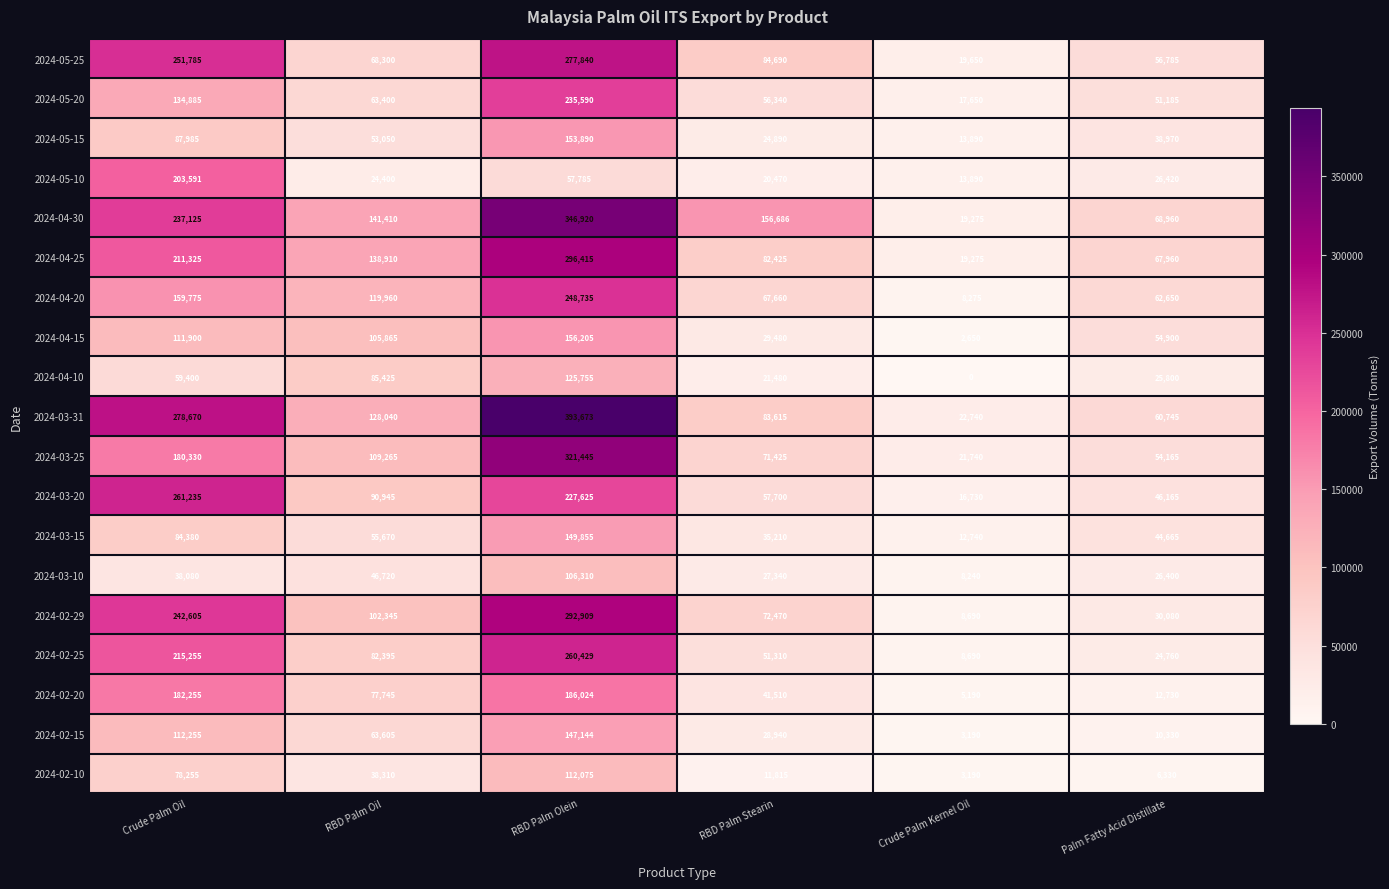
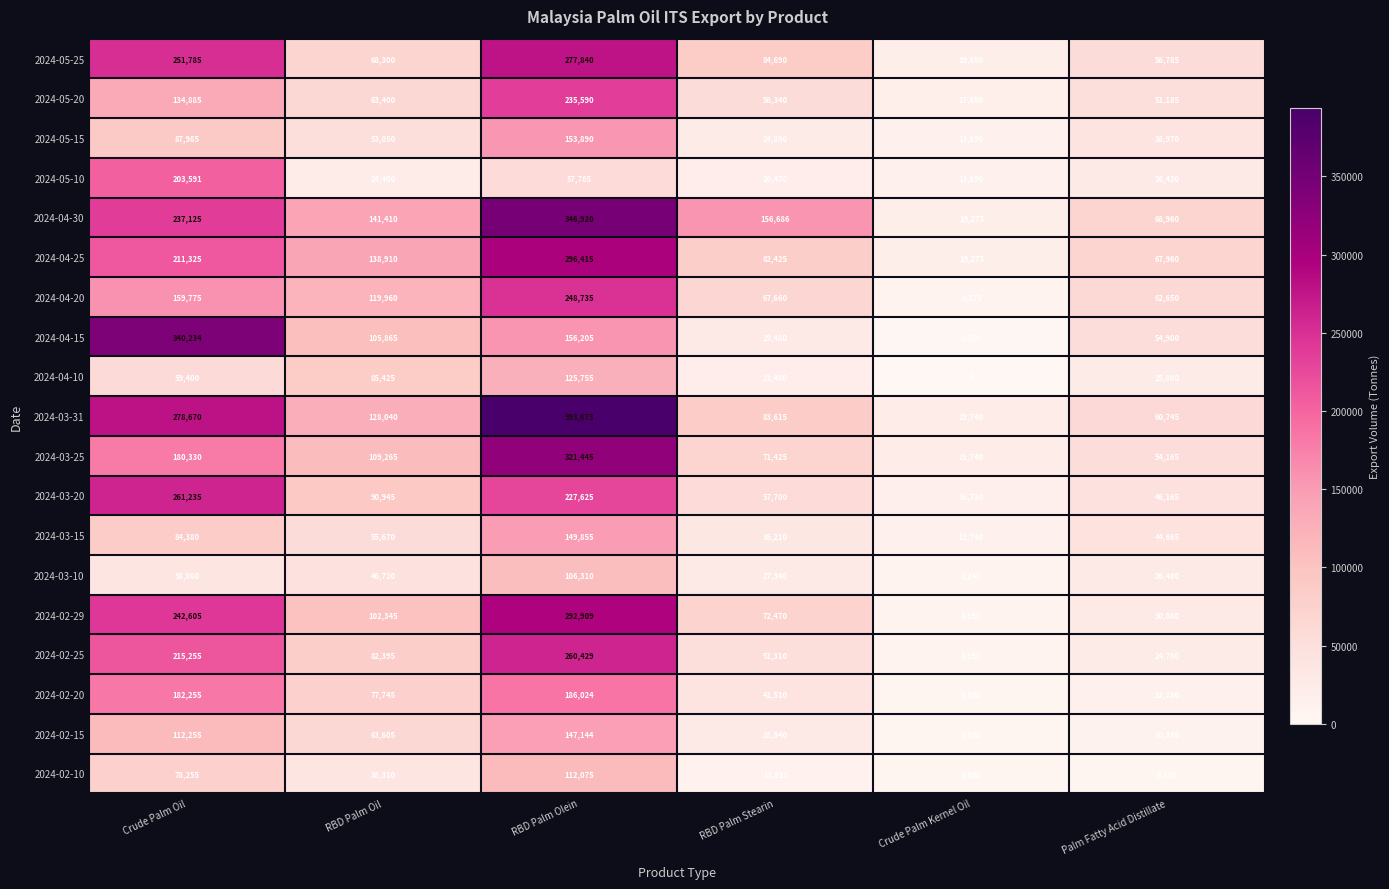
  {
    "2024-05-25": {
      "Crude Palm Oil": "251,785",
      "RBD Palm Olein": "277,840",
      "RBD Palm Stearin": "84,690"
    },
    "2024-05-20": {
      "Crude Palm Oil": "134,885",
      "RBD Palm Olein": "235,590"
    },
    "2024-05-15": {
      "Crude Palm Oil": "87,985",
      "RBD Palm Olein": "153,890"
    },
    "2024-05-10": {
      "Crude Palm Oil": "203,591"
    },
    "2024-04-30": {
      "Crude Palm Oil": "237,125",
      "RBD Palm Oil": "141,410",
      "RBD Palm Olein": "346,920",
      "RBD Palm Stearin": "156,686"
    },
    "2024-04-25": {
      "Crude Palm Oil": "211,325",
      "RBD Palm Oil": "138,910",
      "RBD Palm Olein": "296,415",
      "RBD Palm Stearin": "82,425"
    },
    "2024-04-20": {
      "Crude Palm Oil": "159,775",
      "RBD Palm Oil": "119,960",
      "RBD Palm Olein": "248,735"
    },
    "2024-04-15": {
-     "Crude Palm Oil": "111,900",
+     "Crude Palm Oil": "340,234",
      "RBD Palm Oil": "105,865",
      "RBD Palm Olein": "156,205"
    },
    "2024-04-10": {
      "RBD Palm Oil": "85,425",
      "RBD Palm Olein": "125,755"
    },
    "2024-03-31": {
      "Crude Palm Oil": "278,670",
      "RBD Palm Oil": "128,040",
      "RBD Palm Olein": "393,673",
      "RBD Palm Stearin": "83,615"
    },
    "2024-03-25": {
      "Crude Palm Oil": "180,330",
      "RBD Palm Oil": "109,265",
      "RBD Palm Olein": "321,445"
    },
    "2024-03-20": {
      "Crude Palm Oil": "261,235",
      "RBD Palm Oil": "90,945",
      "RBD Palm Olein": "227,625"
    },
    "2024-03-15": {
      "Crude Palm Oil": "84,380",
      "RBD Palm Olein": "149,855"
    },
    "2024-03-10": {
      "RBD Palm Olein": "106,310"
    },
    "2024-02-29": {
      "Crude Palm Oil": "242,605",
      "RBD Palm Oil": "102,345",
      "RBD Palm Olein": "292,909",
      "RBD Palm Stearin": "72,470"
    },
    "2024-02-25": {
      "Crude Palm Oil": "215,255",
      "RBD Palm Oil": "82,395",
      "RBD Palm Olein": "260,429"
    },
    "2024-02-20": {
      "Crude Palm Oil": "182,255",
      "RBD Palm Oil": "77,745",
      "RBD Palm Olein": "186,024"
    },
    "2024-02-15": {
      "Crude Palm Oil": "112,255",
      "RBD Palm Olein": "147,144"
    },
    "2024-02-10": {
      "Crude Palm Oil": "78,255",
      "RBD Palm Olein": "112,075"
    }
  }
